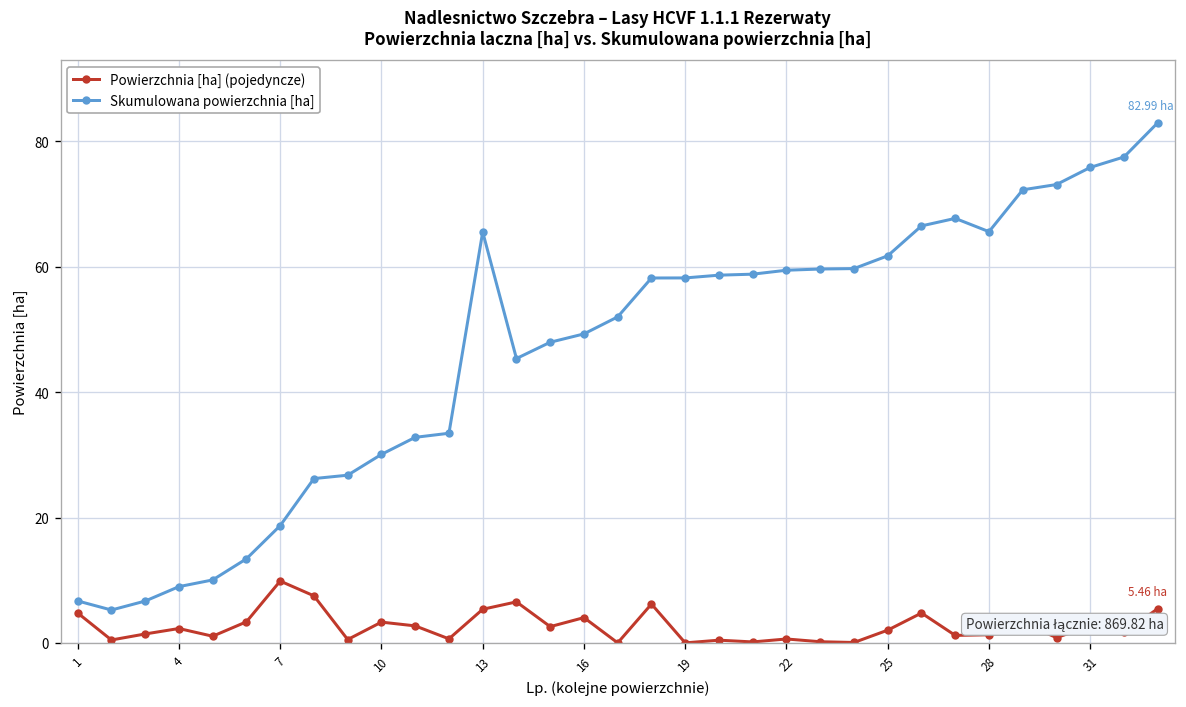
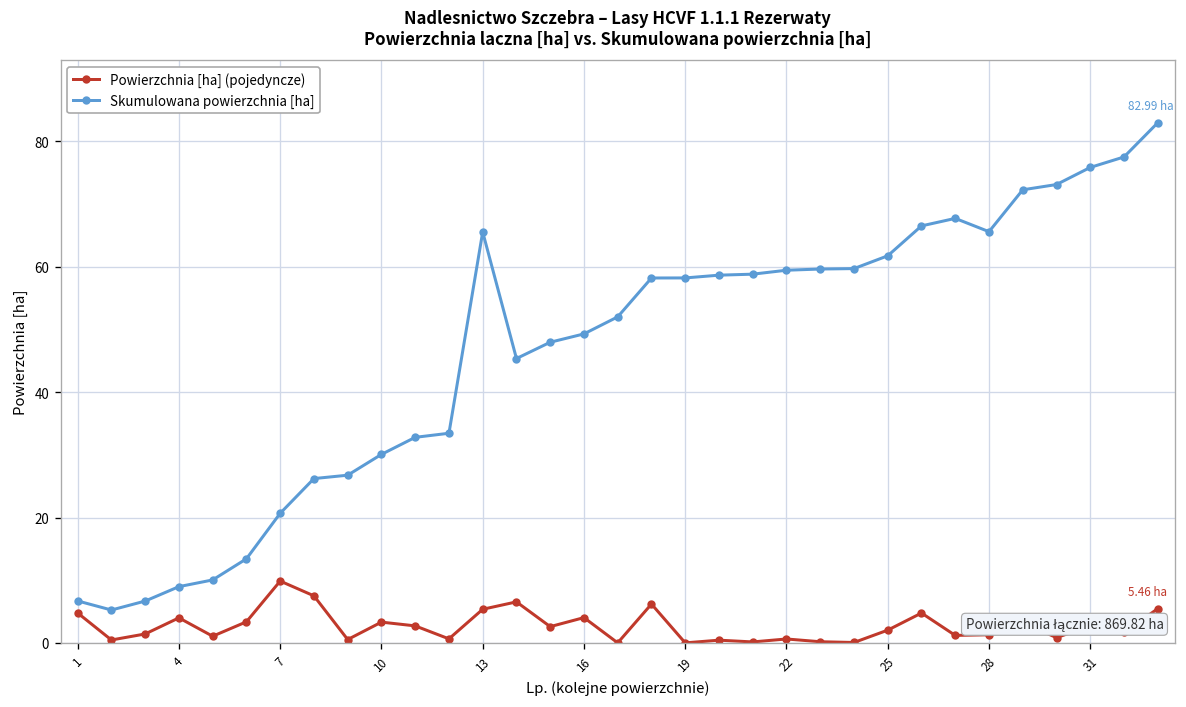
  {
    "Powierzchnia [ha] (pojedyncze)": {
      "1": 5,
-     "4": 2,
+     "4": 4,
      "7": 10,
      "10": 3,
      "13": 5,
      "16": 4,
      "19": 0,
      "22": 1,
      "25": 2
    },
    "Skumulowana powierzchnia [ha]": {
      "1": 7,
      "4": 9,
-     "7": 19,
+     "7": 21,
      "10": 30,
      "13": 66,
      "16": 49,
      "19": 58,
      "22": 59,
      "25": 62,
      "28": 66,
      "31": 76
    }
  }
